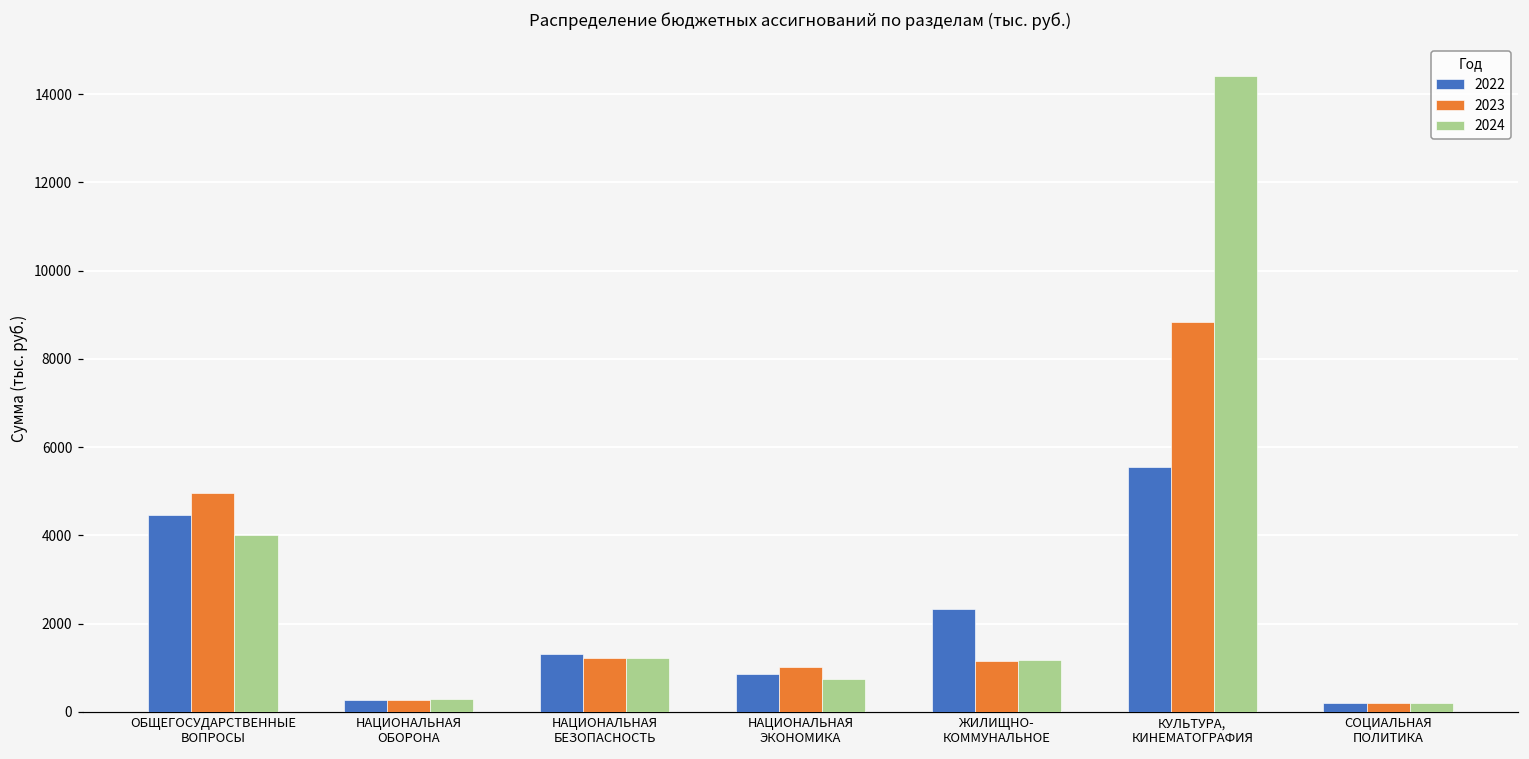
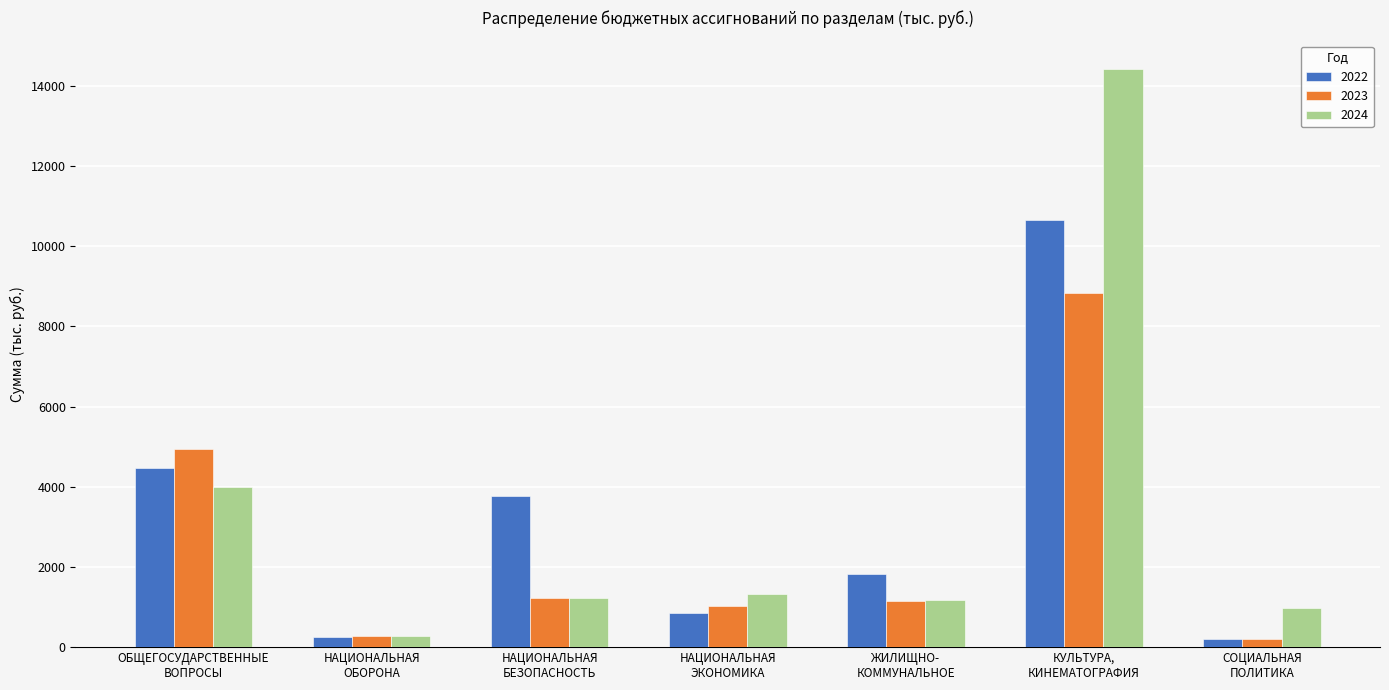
  {
    "2022": {
      "ОБЩЕГОСУДАРСТВЕННЫЕ ВОПРОСЫ": 4500,
      "НАЦИОНАЛЬНАЯ ОБОРОНА": 300,
-     "НАЦИОНАЛЬНАЯ БЕЗОПАСНОСТЬ": 1300,
+     "НАЦИОНАЛЬНАЯ БЕЗОПАСНОСТЬ": 3800,
      "НАЦИОНАЛЬНАЯ ЭКОНОМИКА": 900,
-     "ЖИЛИЩНО- КОММУНАЛЬНОЕ": 2300,
-     "КУЛЬТУРА, КИНЕМАТОГРАФИЯ": 5500,
+     "ЖИЛИЩНО- КОММУНАЛЬНОЕ": 1800,
+     "КУЛЬТУРА, КИНЕМАТОГРАФИЯ": 10600,
      "СОЦИАЛЬНАЯ ПОЛИТИКА": 200
    },
    "2023": {
      "ОБЩЕГОСУДАРСТВЕННЫЕ ВОПРОСЫ": 5000,
      "НАЦИОНАЛЬНАЯ ОБОРОНА": 300,
      "НАЦИОНАЛЬНАЯ БЕЗОПАСНОСТЬ": 1200,
      "НАЦИОНАЛЬНАЯ ЭКОНОМИКА": 1000,
      "ЖИЛИЩНО- КОММУНАЛЬНОЕ": 1100,
      "КУЛЬТУРА, КИНЕМАТОГРАФИЯ": 8800,
      "СОЦИАЛЬНАЯ ПОЛИТИКА": 200
    },
    "2024": {
      "ОБЩЕГОСУДАРСТВЕННЫЕ ВОПРОСЫ": 4000,
      "НАЦИОНАЛЬНАЯ ОБОРОНА": 300,
      "НАЦИОНАЛЬНАЯ БЕЗОПАСНОСТЬ": 1200,
-     "НАЦИОНАЛЬНАЯ ЭКОНОМИКА": 700,
+     "НАЦИОНАЛЬНАЯ ЭКОНОМИКА": 1300,
      "ЖИЛИЩНО- КОММУНАЛЬНОЕ": 1200,
      "КУЛЬТУРА, КИНЕМАТОГРАФИЯ": 14400,
-     "СОЦИАЛЬНАЯ ПОЛИТИКА": 200
+     "СОЦИАЛЬНАЯ ПОЛИТИКА": 1000
    }
  }
